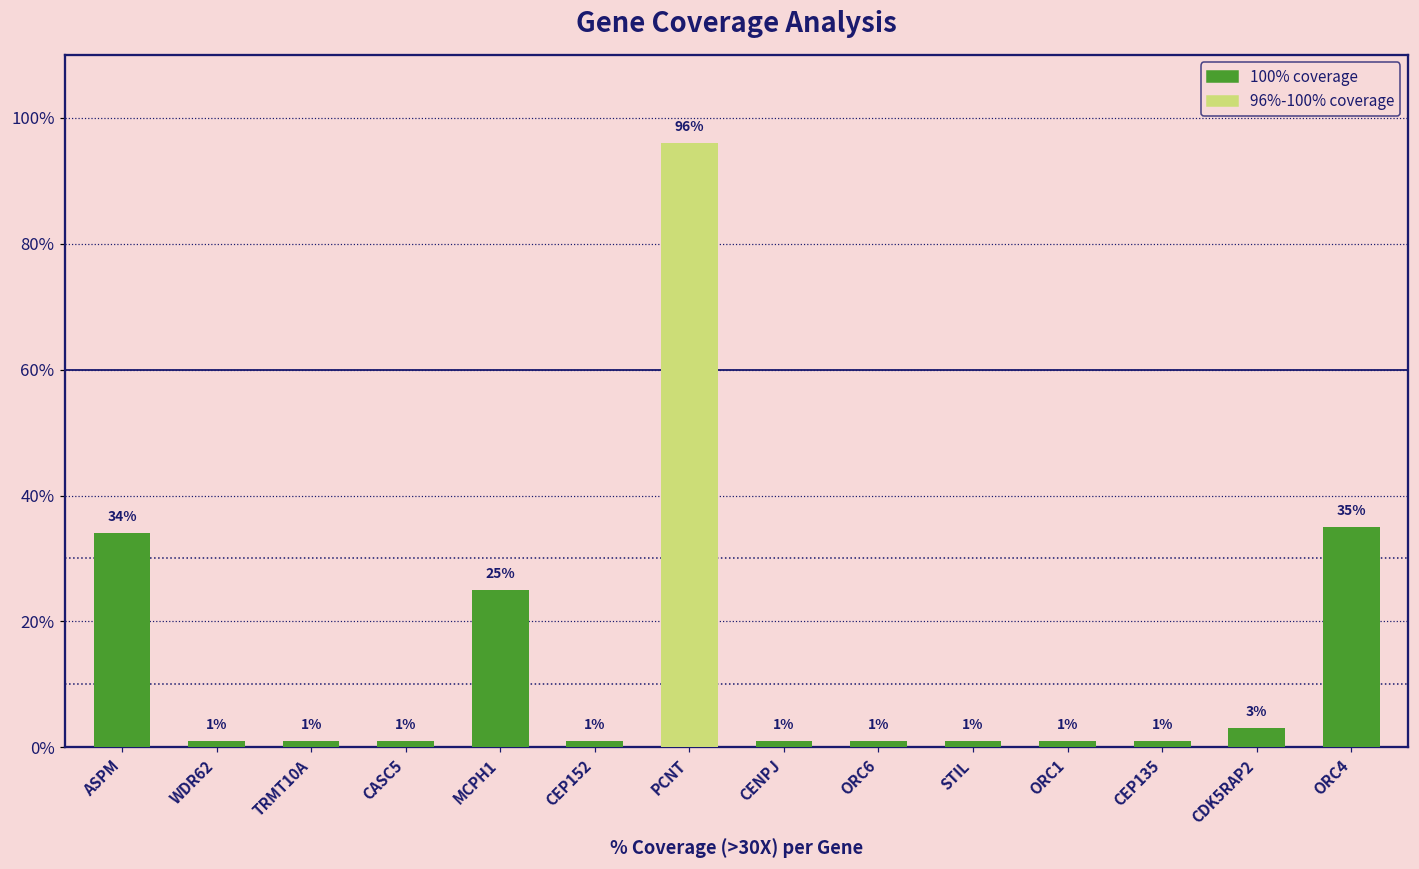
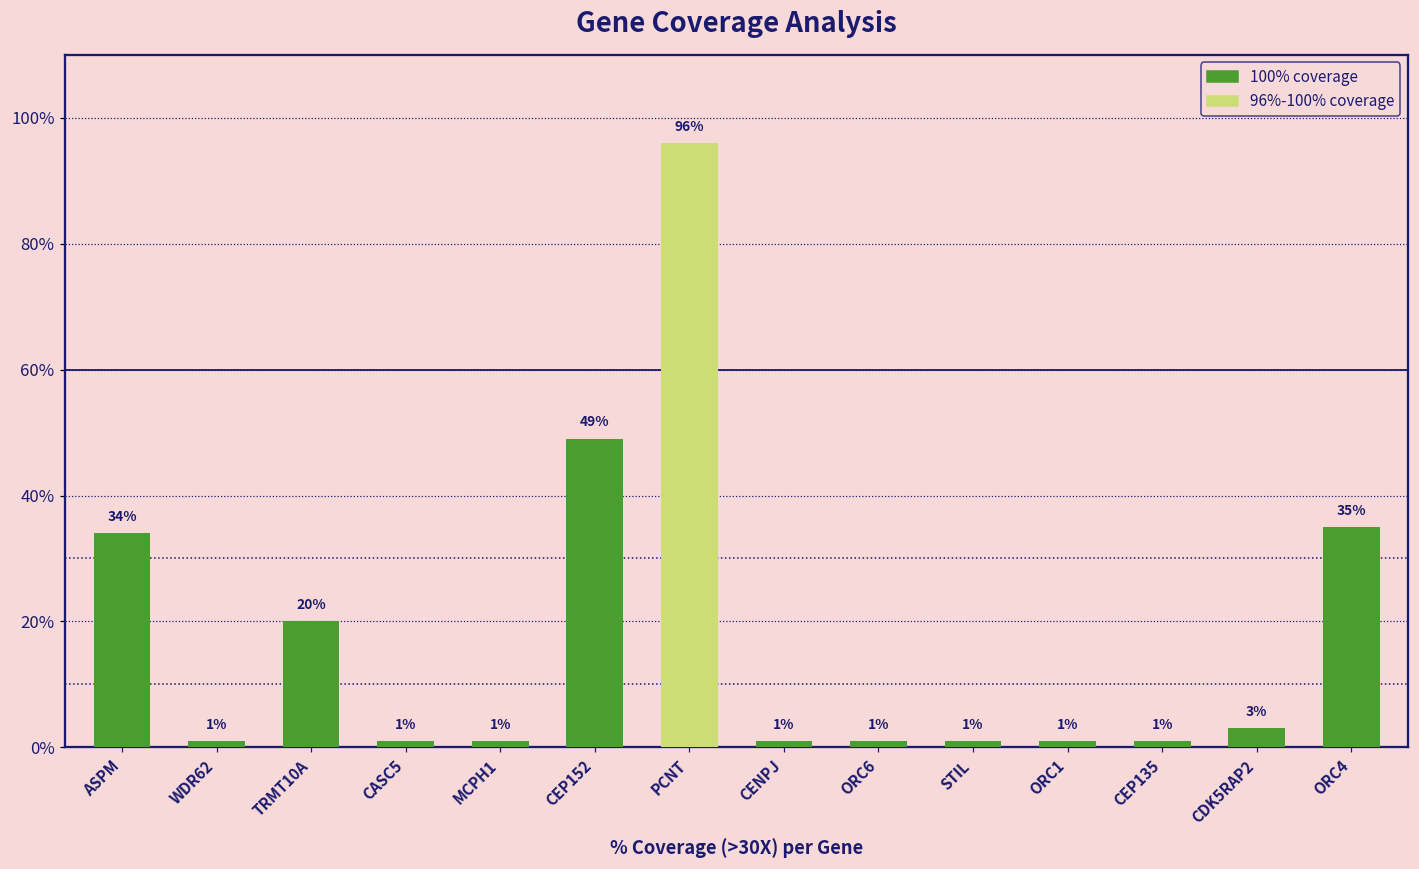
  {
    "ASPM": "34%",
    "WDR62": "1%",
-   "TRMT10A": "1%",
+   "TRMT10A": "20%",
    "CASC5": "1%",
-   "MCPH1": "25%",
-   "CEP152": "1%",
+   "MCPH1": "1%",
+   "CEP152": "49%",
    "PCNT": "96%",
    "CENPJ": "1%",
    "ORC6": "1%",
    "STIL": "1%",
    "ORC1": "1%",
    "CEP135": "1%",
    "CDK5RAP2": "3%",
    "ORC4": "35%"
  }
